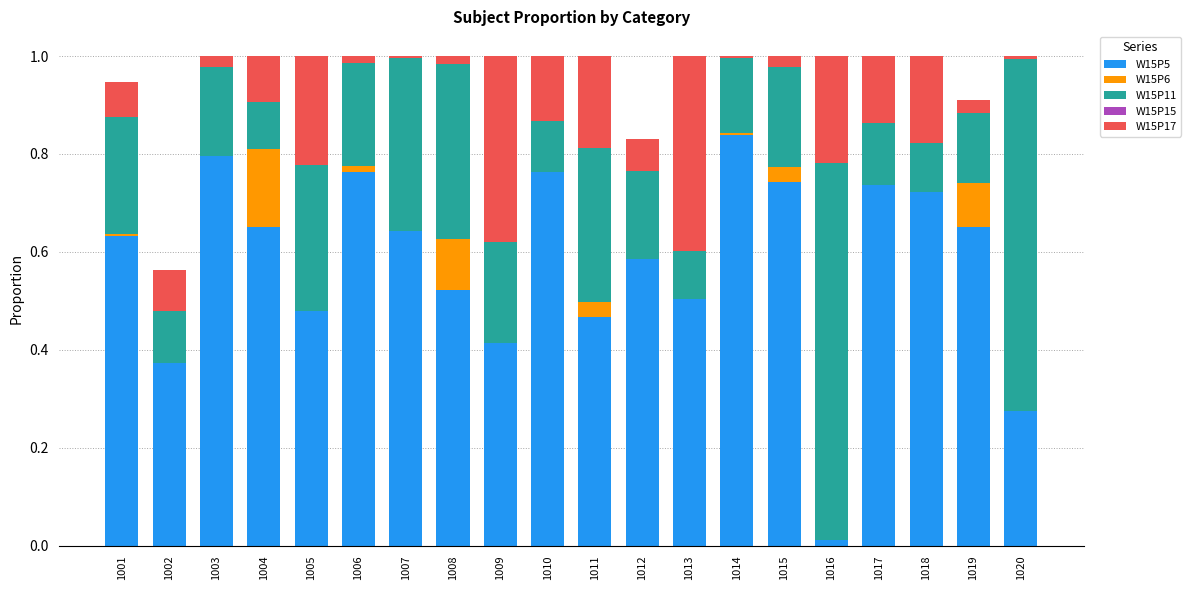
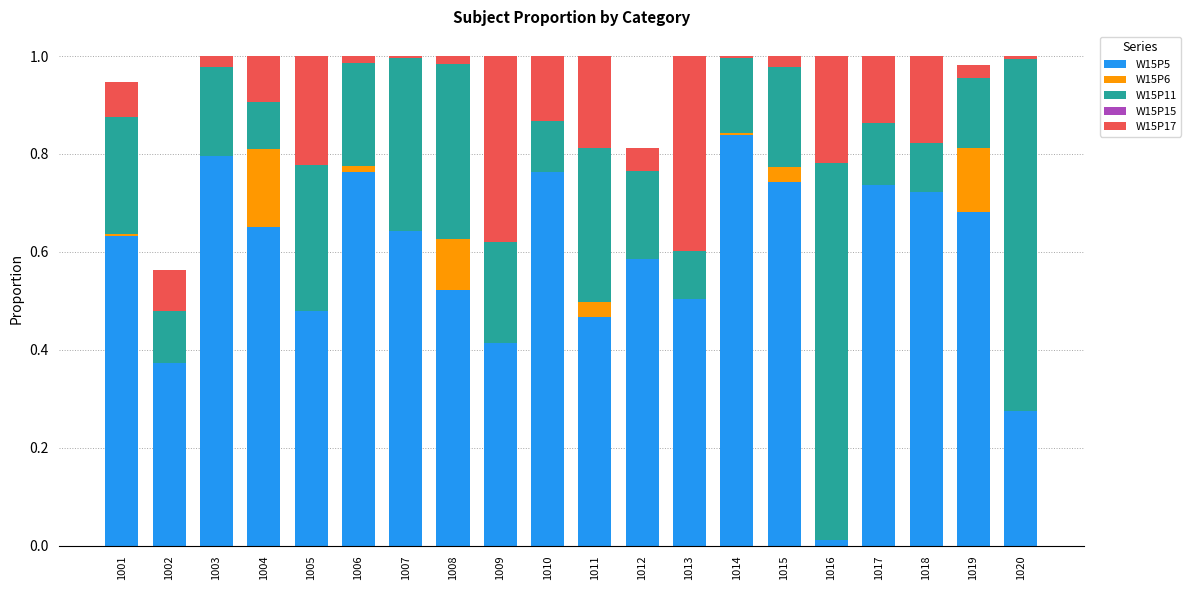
  {
    "W15P5": {
      "1001": 0.63,
      "1002": 0.37,
      "1003": 0.80,
      "1004": 0.65,
      "1005": 0.48,
      "1006": 0.76,
      "1007": 0.64,
      "1008": 0.52,
      "1009": 0.41,
      "1010": 0.76,
      "1011": 0.47,
      "1012": 0.59,
      "1013": 0.50,
      "1014": 0.84,
      "1015": 0.74,
      "1016": 0.01,
      "1017": 0.74,
      "1018": 0.72,
-     "1019": 0.65,
+     "1019": 0.68,
      "1020": 0.27
    },
    "W15P6": {
      "1004": 0.16,
      "1006": 0.01,
      "1008": 0.10,
      "1011": 0.03,
      "1015": 0.03,
-     "1019": 0.09
+     "1019": 0.13
    },
    "W15P17": {
      "1001": 0.07,
      "1002": 0.08,
      "1003": 0.02,
      "1004": 0.09,
      "1005": 0.22,
      "1006": 0.01,
      "1008": 0.02,
      "1009": 0.38,
      "1010": 0.13,
      "1011": 0.19,
-     "1012": 0.07,
+     "1012": 0.05,
      "1013": 0.40,
      "1015": 0.02,
      "1016": 0.22,
      "1017": 0.14,
      "1018": 0.18,
      "1019": 0.03,
      "1020": 0.01
    }
  }
